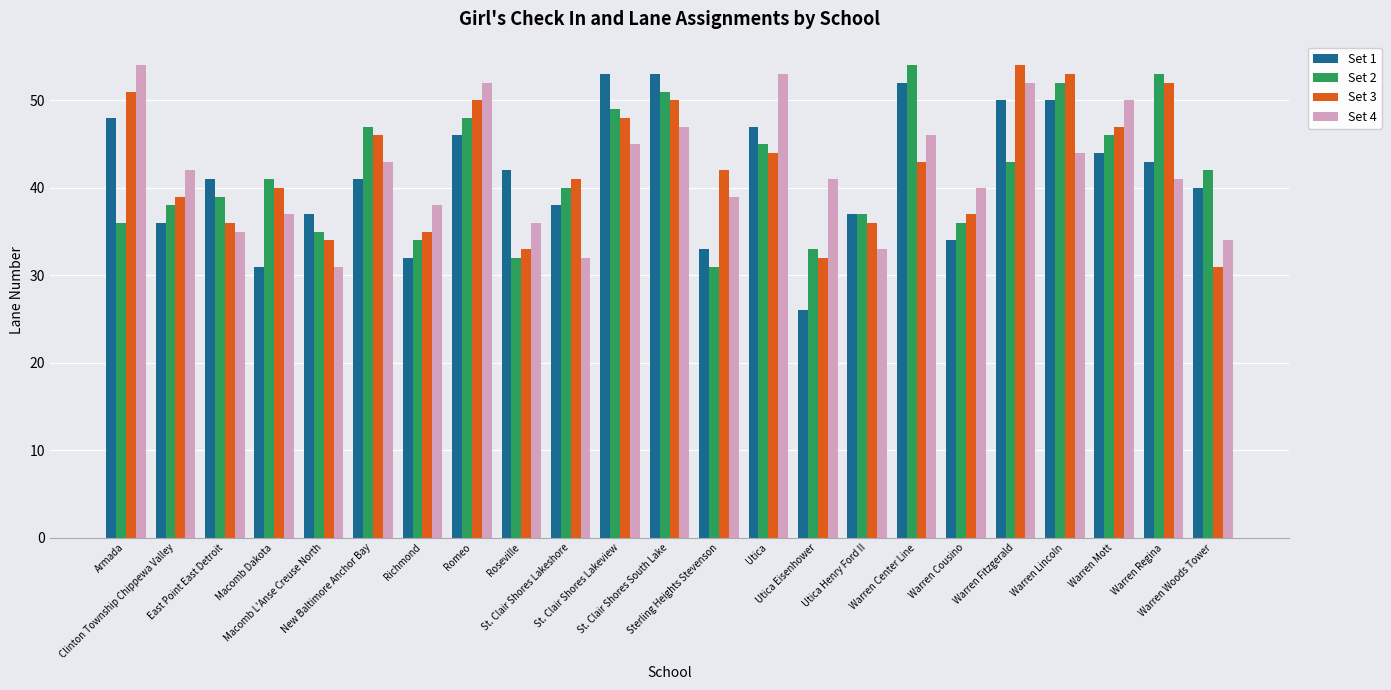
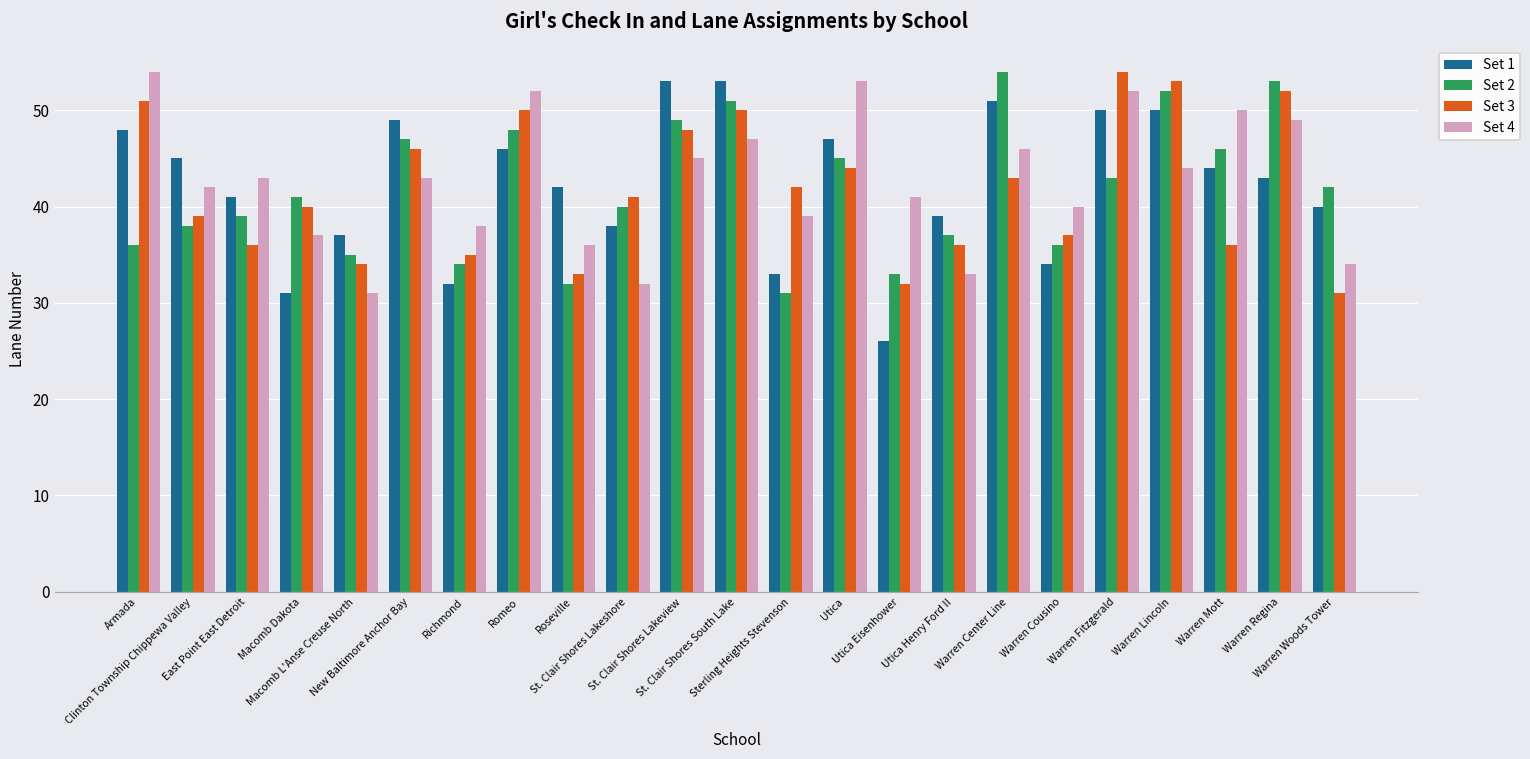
  {
    "Set 1": {
      "Armada": 48,
-     "Clinton Township Chippewa Valley": 36,
+     "Clinton Township Chippewa Valley": 45,
      "East Point East Detroit": 41,
      "Macomb Dakota": 31,
      "Macomb L'Anse Creuse North": 37,
-     "New Baltimore Anchor Bay": 41,
+     "New Baltimore Anchor Bay": 49,
      "Richmond": 32,
      "Romeo": 46,
      "Roseville": 42,
      "St. Clair Shores Lakeshore": 38,
      "St. Clair Shores Lakeview": 53,
      "St. Clair Shores South Lake": 53,
      "Sterling Heights Stevenson": 33,
      "Utica": 47,
      "Utica Eisenhower": 26,
-     "Utica Henry Ford II": 37,
-     "Warren Center Line": 52,
+     "Utica Henry Ford II": 39,
+     "Warren Center Line": 51,
      "Warren Cousino": 34,
      "Warren Fitzgerald": 50,
      "Warren Lincoln": 50,
      "Warren Mott": 44,
      "Warren Regina": 43,
      "Warren Woods Tower": 40
    },
    "Set 2": {
      "Armada": 36,
      "Clinton Township Chippewa Valley": 38,
      "East Point East Detroit": 39,
      "Macomb Dakota": 41,
      "Macomb L'Anse Creuse North": 35,
      "New Baltimore Anchor Bay": 47,
      "Richmond": 34,
      "Romeo": 48,
      "Roseville": 32,
      "St. Clair Shores Lakeshore": 40,
      "St. Clair Shores Lakeview": 49,
      "St. Clair Shores South Lake": 51,
      "Sterling Heights Stevenson": 31,
      "Utica": 45,
      "Utica Eisenhower": 33,
      "Utica Henry Ford II": 37,
      "Warren Center Line": 54,
      "Warren Cousino": 36,
      "Warren Fitzgerald": 43,
      "Warren Lincoln": 52,
      "Warren Mott": 46,
      "Warren Regina": 53,
      "Warren Woods Tower": 42
    },
    "Set 3": {
      "Armada": 51,
      "Clinton Township Chippewa Valley": 39,
      "East Point East Detroit": 36,
      "Macomb Dakota": 40,
      "Macomb L'Anse Creuse North": 34,
      "New Baltimore Anchor Bay": 46,
      "Richmond": 35,
      "Romeo": 50,
      "Roseville": 33,
      "St. Clair Shores Lakeshore": 41,
      "St. Clair Shores Lakeview": 48,
      "St. Clair Shores South Lake": 50,
      "Sterling Heights Stevenson": 42,
      "Utica": 44,
      "Utica Eisenhower": 32,
      "Utica Henry Ford II": 36,
      "Warren Center Line": 43,
      "Warren Cousino": 37,
      "Warren Fitzgerald": 54,
      "Warren Lincoln": 53,
-     "Warren Mott": 47,
+     "Warren Mott": 36,
      "Warren Regina": 52,
      "Warren Woods Tower": 31
    },
    "Set 4": {
      "Armada": 54,
      "Clinton Township Chippewa Valley": 42,
-     "East Point East Detroit": 35,
+     "East Point East Detroit": 43,
      "Macomb Dakota": 37,
      "Macomb L'Anse Creuse North": 31,
      "New Baltimore Anchor Bay": 43,
      "Richmond": 38,
      "Romeo": 52,
      "Roseville": 36,
      "St. Clair Shores Lakeshore": 32,
      "St. Clair Shores Lakeview": 45,
      "St. Clair Shores South Lake": 47,
      "Sterling Heights Stevenson": 39,
      "Utica": 53,
      "Utica Eisenhower": 41,
      "Utica Henry Ford II": 33,
      "Warren Center Line": 46,
      "Warren Cousino": 40,
      "Warren Fitzgerald": 52,
      "Warren Lincoln": 44,
      "Warren Mott": 50,
-     "Warren Regina": 41,
+     "Warren Regina": 49,
      "Warren Woods Tower": 34
    }
  }
